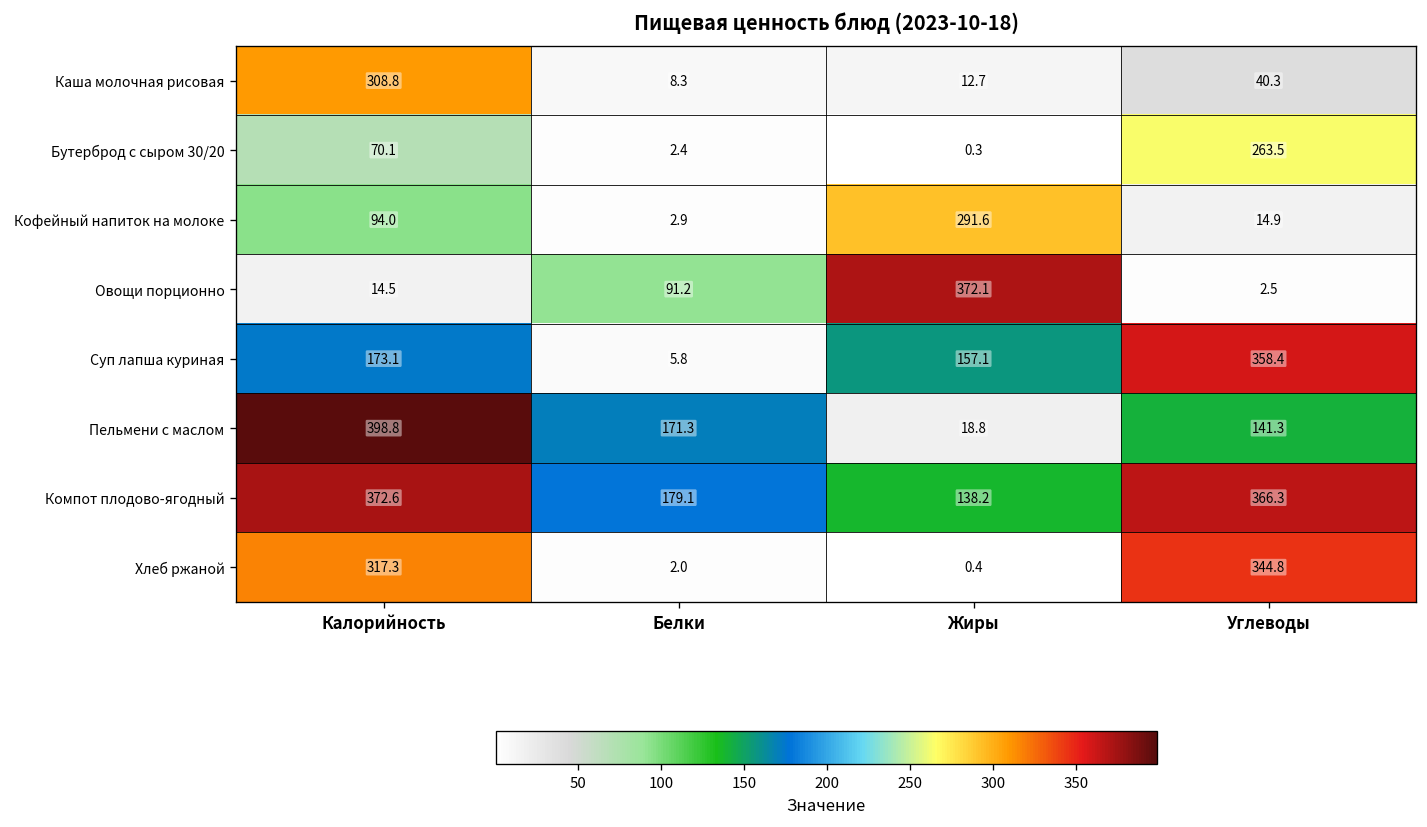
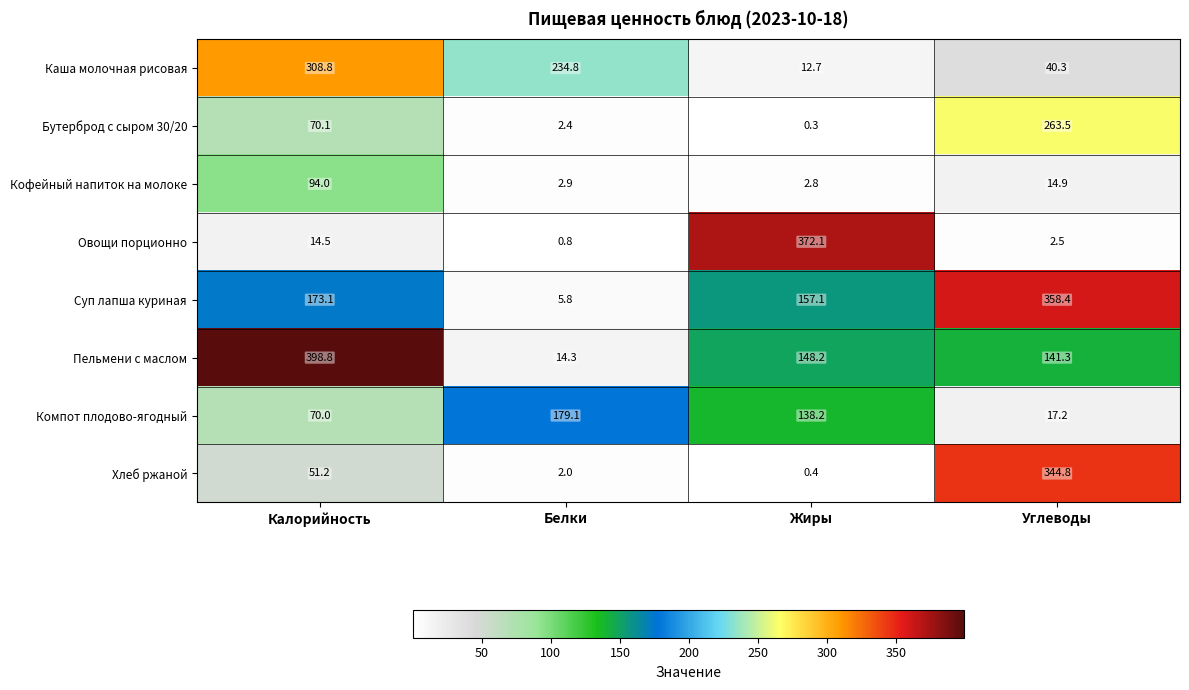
  {
    "Каша молочная рисовая": {
-     "Белки": 8.3
+     "Белки": 234.8
    },
    "Кофейный напиток на молоке": {
-     "Жиры": 291.6
+     "Жиры": 2.8
    },
    "Овощи порционно": {
-     "Белки": 91.2
+     "Белки": 0.8
    },
    "Пельмени с маслом": {
-     "Белки": 171.3,
-     "Жиры": 18.8
+     "Белки": 14.3,
+     "Жиры": 148.2
    },
    "Компот плодово-ягодный": {
-     "Калорийность": 372.6,
-     "Углеводы": 366.3
+     "Калорийность": 70.0,
+     "Углеводы": 17.2
    },
    "Хлеб ржаной": {
-     "Калорийность": 317.3
+     "Калорийность": 51.2
    }
  }
